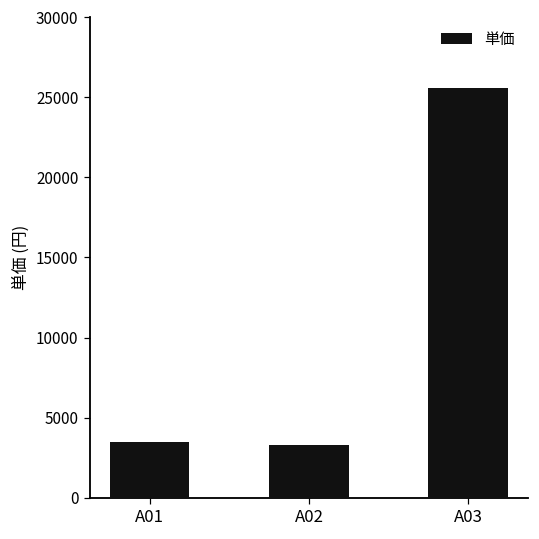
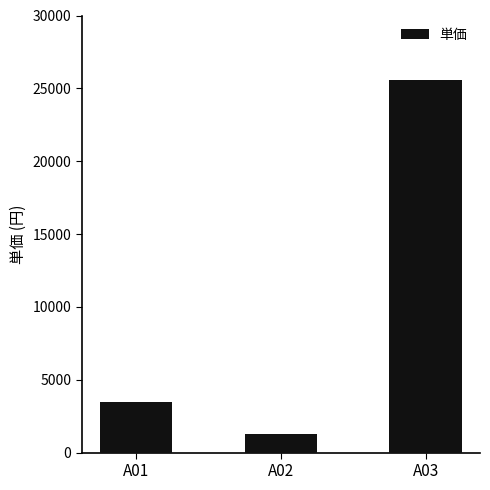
  {
    "A01": 3500,
-   "A02": 3300,
+   "A02": 1300,
    "A03": 25600
  }
